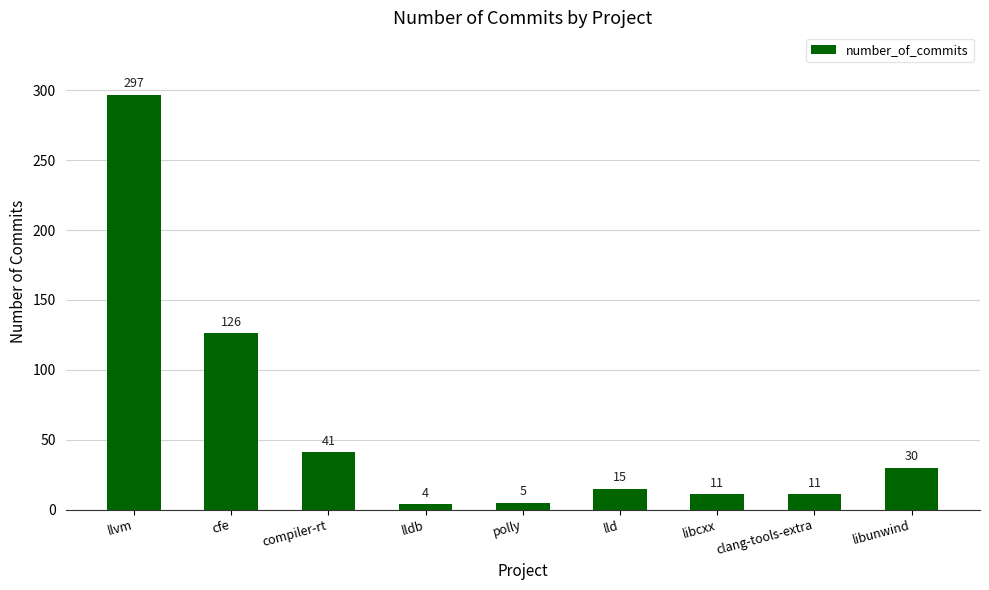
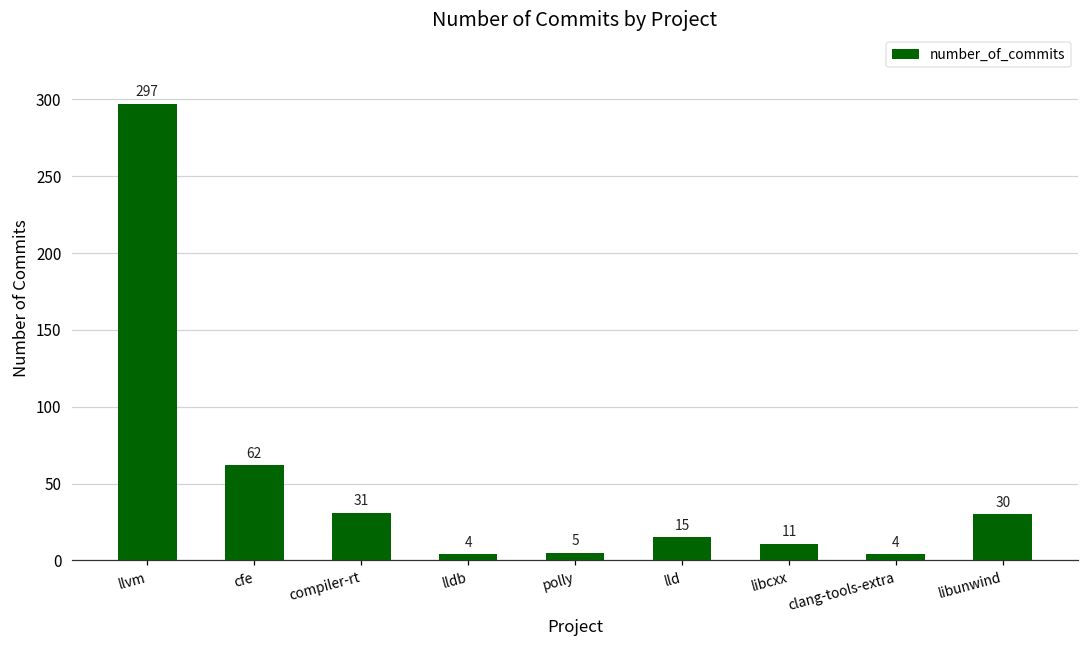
  {
    "llvm": 297,
-   "cfe": 126,
-   "compiler-rt": 41,
+   "cfe": 62,
+   "compiler-rt": 31,
    "lldb": 4,
    "polly": 5,
    "lld": 15,
    "libcxx": 11,
-   "clang-tools-extra": 11,
+   "clang-tools-extra": 4,
    "libunwind": 30
  }
